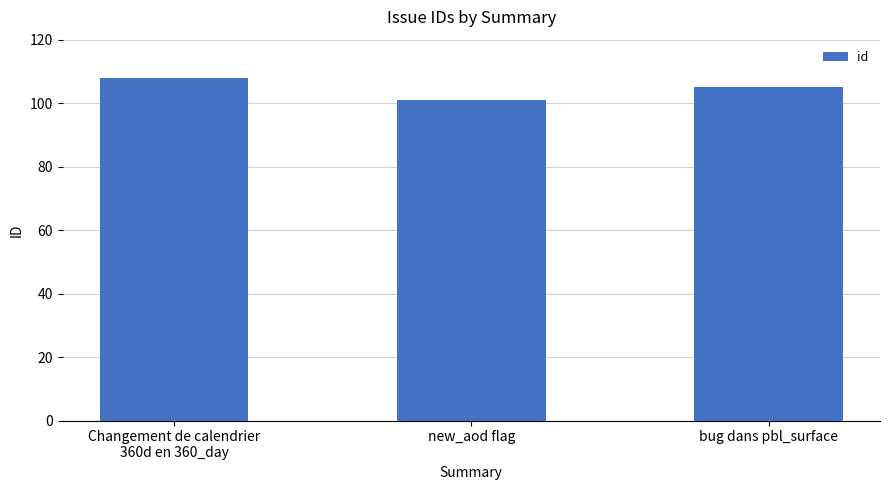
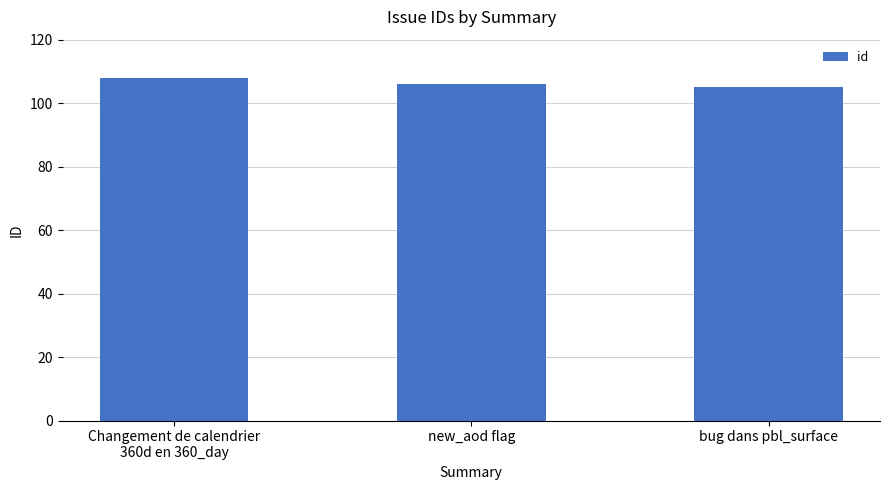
  {
    "Changement de calendrier 360d en 360_day": 108,
-   "new_aod flag": 101,
+   "new_aod flag": 106,
    "bug dans pbl_surface": 105
  }
